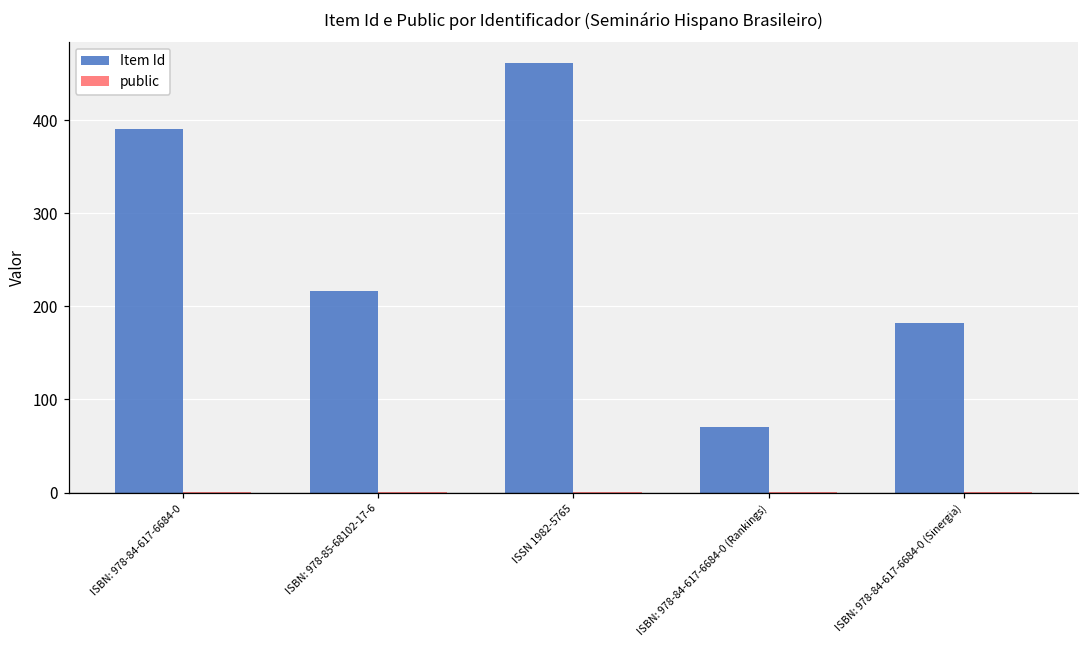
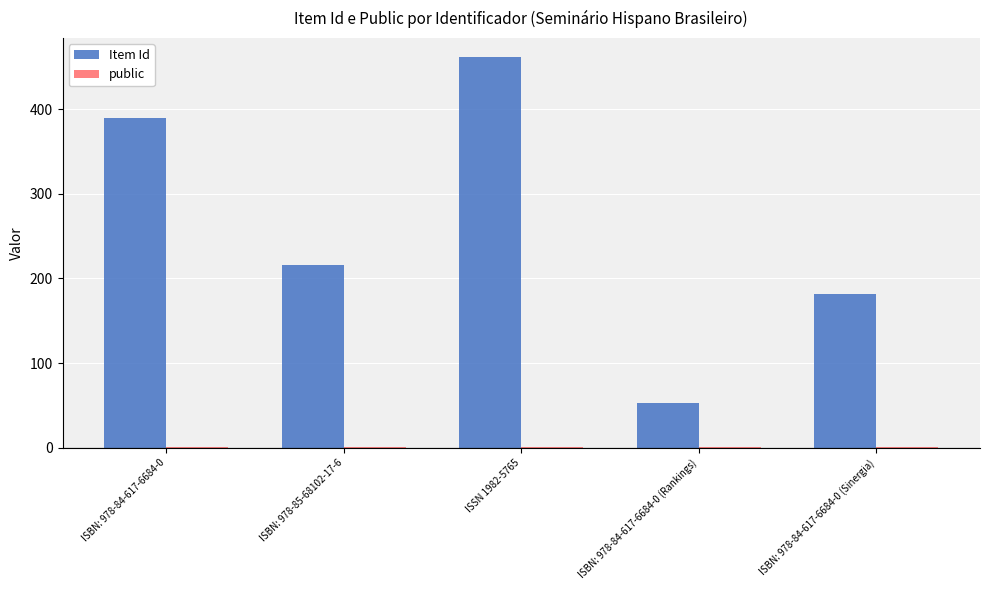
  {
    "Item Id": {
      "ISBN: 978-84-617-6684-0": 390,
      "ISBN: 978-85-68102-17-6": 220,
      "ISSN 1982-5765": 460,
-     "ISBN: 978-84-617-6684-0 (Rankings)": 70,
+     "ISBN: 978-84-617-6684-0 (Rankings)": 50,
      "ISBN: 978-84-617-6684-0 (Sinergia)": 180
    }
  }
